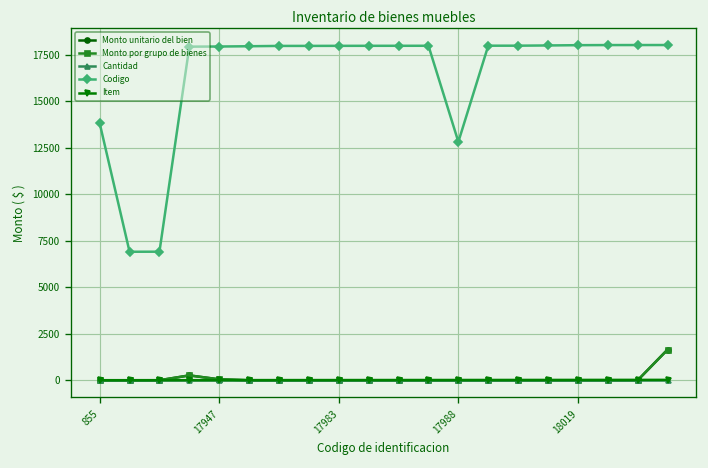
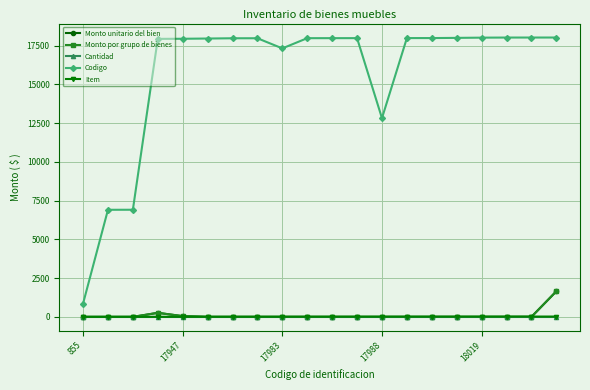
  {
    "Codigo": {
-     "855": 13800,
+     "855": 900,
      "17947": 17900,
-     "17983": 18000,
+     "17983": 17300,
      "17988": 12800,
      "18019": 18000
    }
  }
